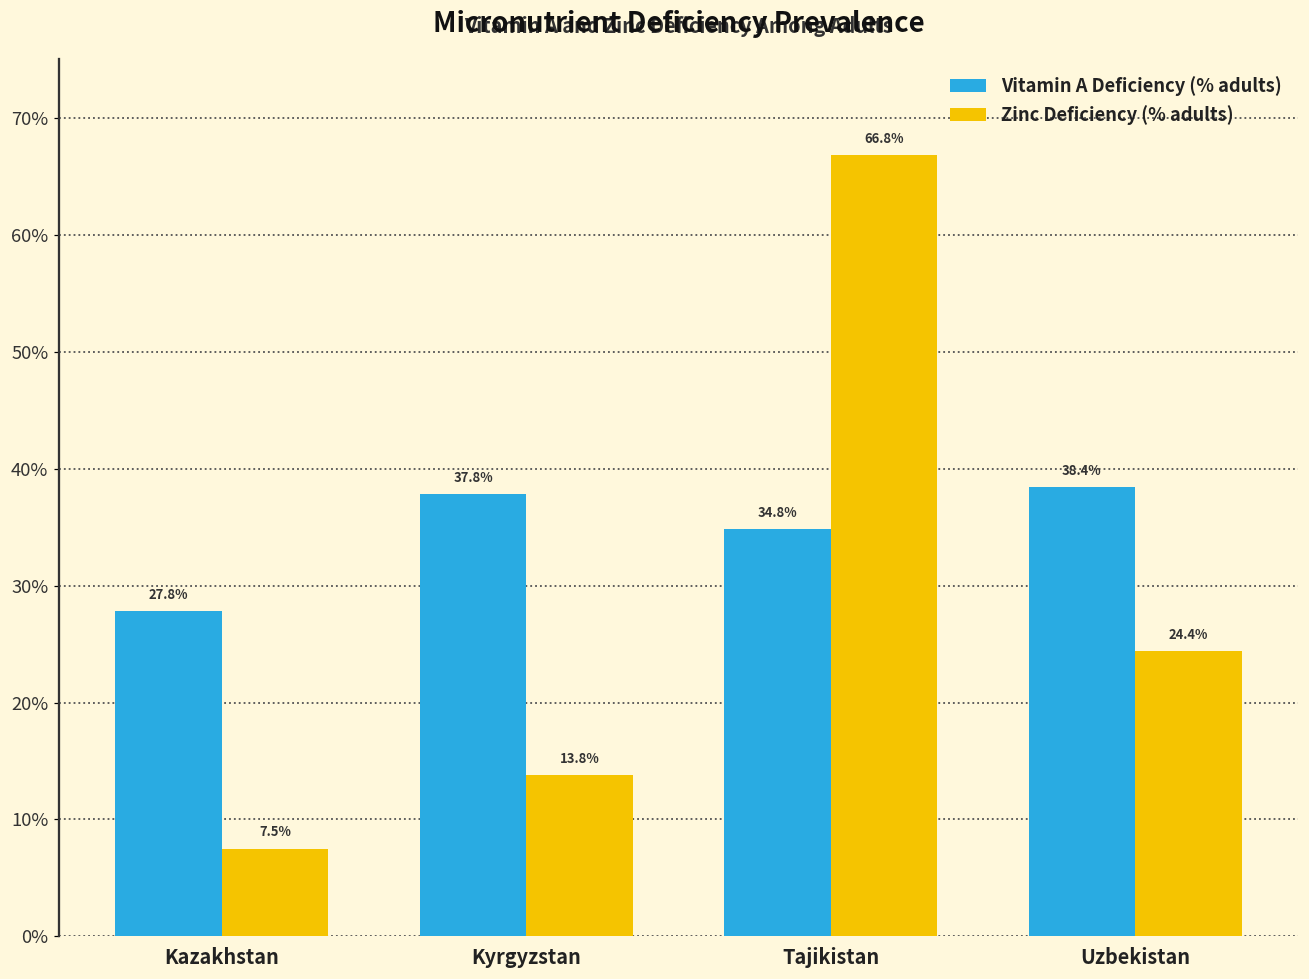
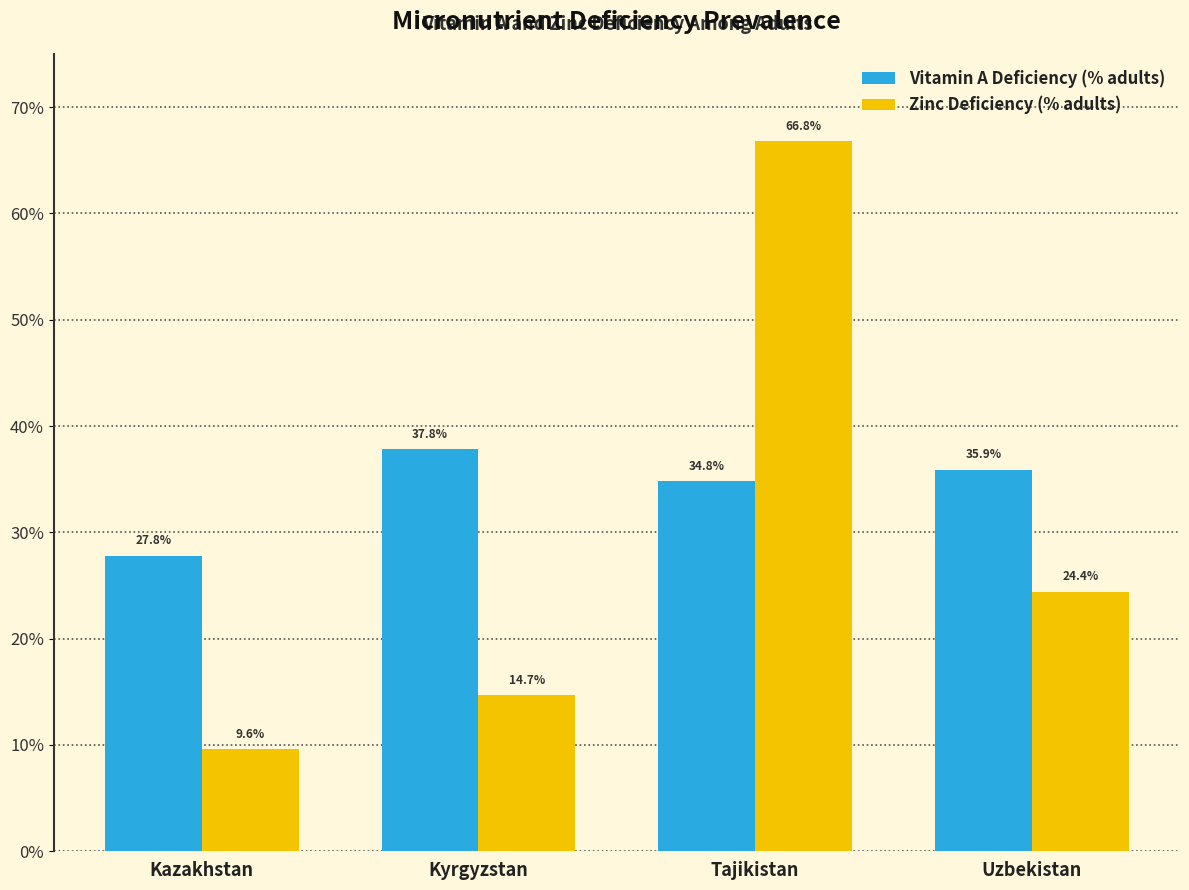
  {
    "Vitamin A Deficiency (% adults)": {
      "Kazakhstan": "27.8%",
      "Kyrgyzstan": "37.8%",
      "Tajikistan": "34.8%",
-     "Uzbekistan": "38.4%"
+     "Uzbekistan": "35.9%"
    },
    "Zinc Deficiency (% adults)": {
-     "Kazakhstan": "7.5%",
-     "Kyrgyzstan": "13.8%",
+     "Kazakhstan": "9.6%",
+     "Kyrgyzstan": "14.7%",
      "Tajikistan": "66.8%",
      "Uzbekistan": "24.4%"
    }
  }
